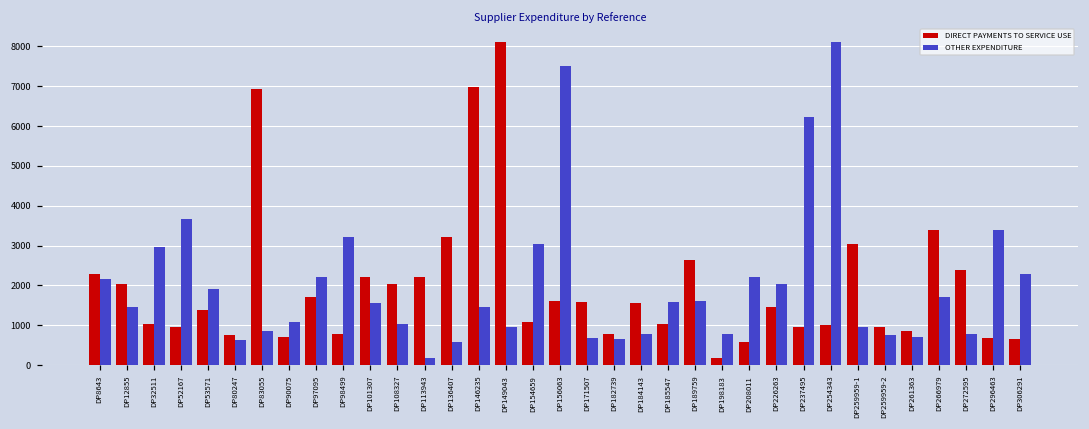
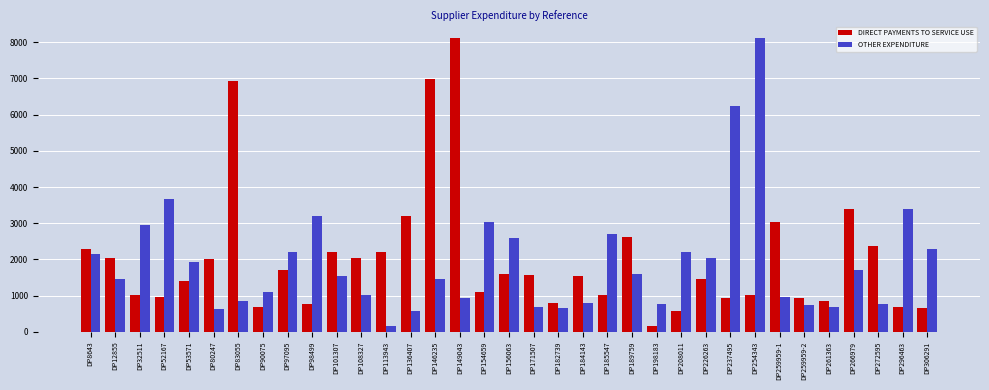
  {
    "DIRECT PAYMENTS TO SERVICE USE": {
      "DP8643": 2300,
      "DP12855": 2000,
      "DP32511": 1000,
      "DP52167": 1000,
      "DP53571": 1400,
-     "DP80247": 800,
+     "DP80247": 2000,
      "DP83055": 6900,
      "DP90075": 700,
      "DP97095": 1700,
      "DP98499": 800,
      "DP101307": 2200,
      "DP108327": 2000,
      "DP113943": 2200,
      "DP136407": 3200,
      "DP146235": 7000,
      "DP149043": 8100,
      "DP154659": 1100,
      "DP156063": 1600,
      "DP171507": 1600,
      "DP182739": 800,
      "DP184143": 1500,
      "DP185547": 1000,
      "DP189759": 2600,
      "DP198183": 200,
      "DP208011": 600,
      "DP226263": 1500,
      "DP237495": 900,
      "DP254343": 1000,
      "DP259959-1": 3000,
      "DP259959-2": 900,
      "DP261363": 900,
      "DP266979": 3400,
      "DP272595": 2400,
      "DP296463": 700,
      "DP306291": 700
    },
    "OTHER EXPENDITURE": {
      "DP8643": 2200,
      "DP12855": 1500,
      "DP32511": 3000,
      "DP52167": 3700,
      "DP53571": 1900,
      "DP80247": 600,
      "DP83055": 900,
      "DP90075": 1100,
      "DP97095": 2200,
      "DP98499": 3200,
      "DP101307": 1500,
      "DP108327": 1000,
      "DP113943": 200,
      "DP136407": 600,
      "DP146235": 1500,
      "DP149043": 900,
      "DP154659": 3000,
-     "DP156063": 7500,
+     "DP156063": 2600,
      "DP171507": 700,
      "DP182739": 700,
      "DP184143": 800,
-     "DP185547": 1600,
+     "DP185547": 2700,
      "DP189759": 1600,
      "DP198183": 800,
      "DP208011": 2200,
      "DP226263": 2000,
      "DP237495": 6200,
      "DP254343": 8100,
      "DP259959-1": 1000,
      "DP259959-2": 800,
      "DP261363": 700,
      "DP266979": 1700,
      "DP272595": 800,
      "DP296463": 3400,
      "DP306291": 2300
    }
  }
